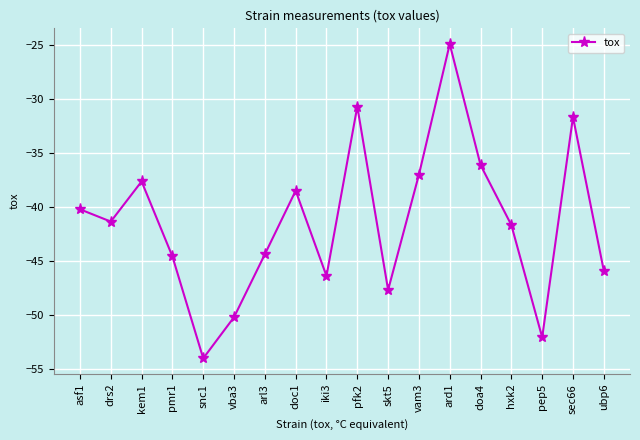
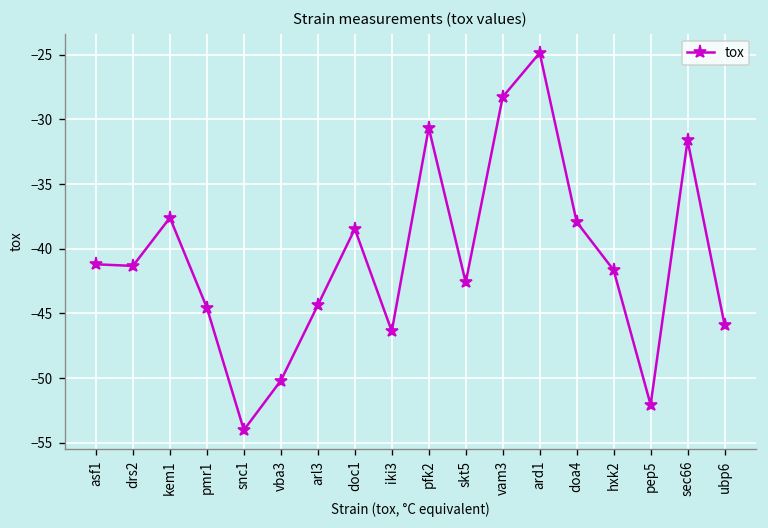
  {
-   "asf1": -40.2,
+   "asf1": -41.2,
    "drs2": -41.3,
    "kem1": -37.6,
    "pmr1": -44.6,
    "snc1": -54.0,
    "vba3": -50.2,
    "arl3": -44.4,
    "doc1": -38.5,
    "iki3": -46.4,
    "pfk2": -30.7,
-   "skt5": -47.7,
-   "vam3": -37.0,
+   "skt5": -42.6,
+   "vam3": -28.3,
    "ard1": -24.9,
-   "doa4": -36.1,
+   "doa4": -37.9,
    "hxk2": -41.7,
    "pep5": -52.1,
    "sec66": -31.6,
    "ubp6": -45.9
  }
